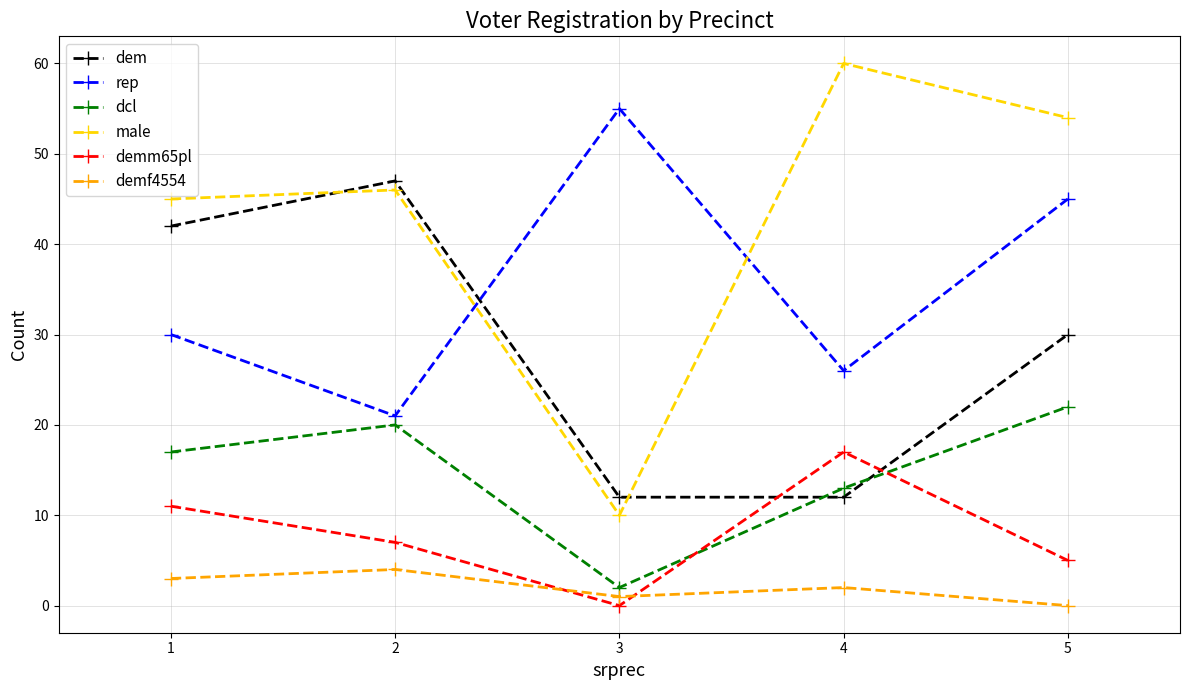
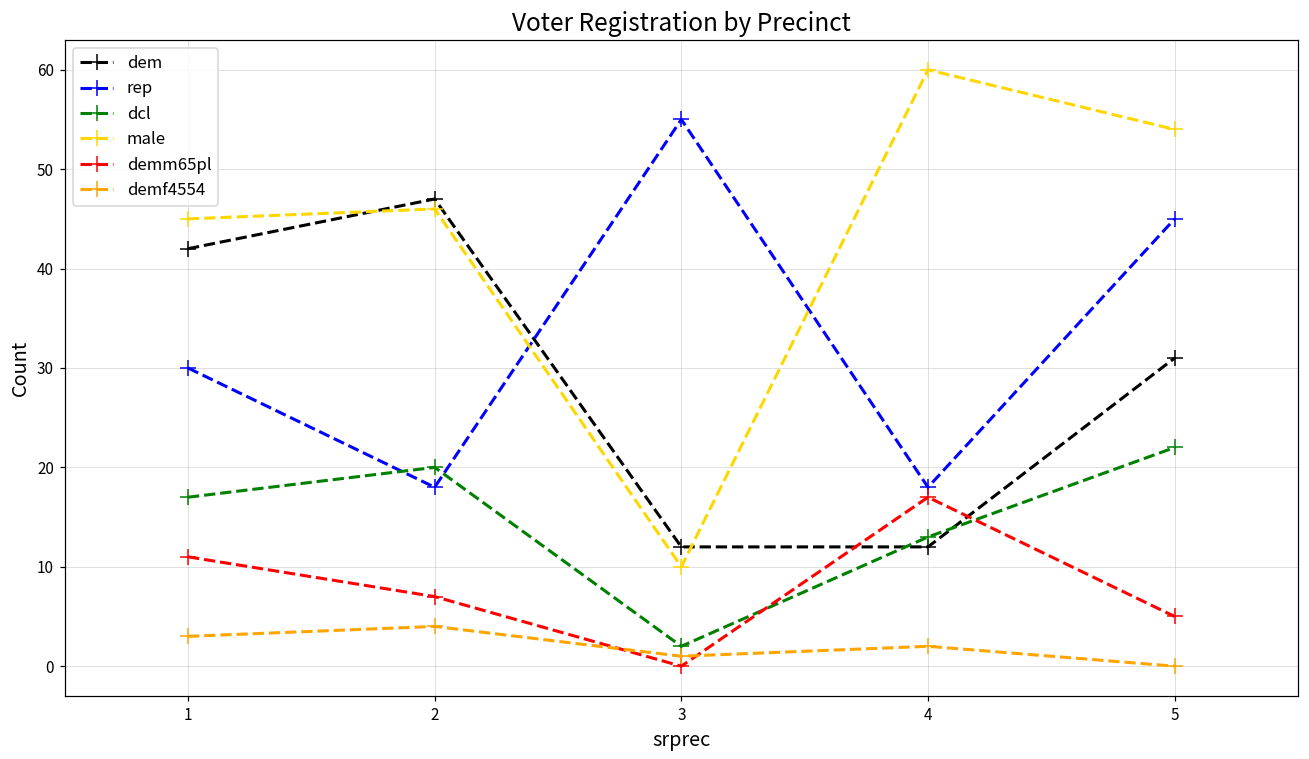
  {
    "dem": {
      "1": 42,
      "2": 47,
      "3": 12,
      "4": 12,
-     "5": 30
+     "5": 31
    },
    "rep": {
      "1": 30,
-     "2": 21,
+     "2": 18,
      "3": 55,
-     "4": 26,
+     "4": 18,
      "5": 45
    },
    "dcl": {
      "1": 17,
      "2": 20,
      "3": 2,
      "4": 13,
      "5": 22
    },
    "demm65pl": {
      "1": 11,
      "2": 7,
      "3": 0,
      "4": 17,
      "5": 5
    }
  }
